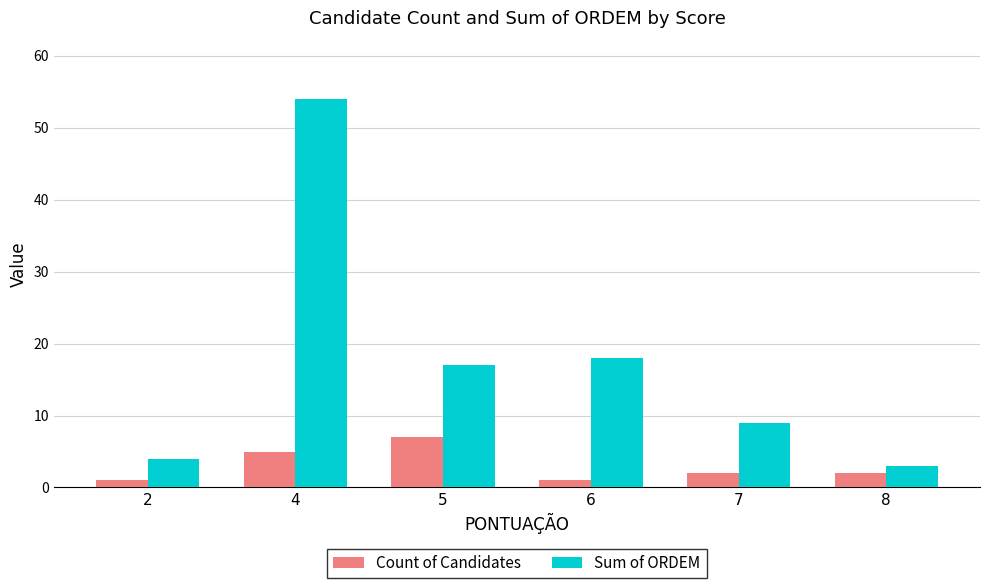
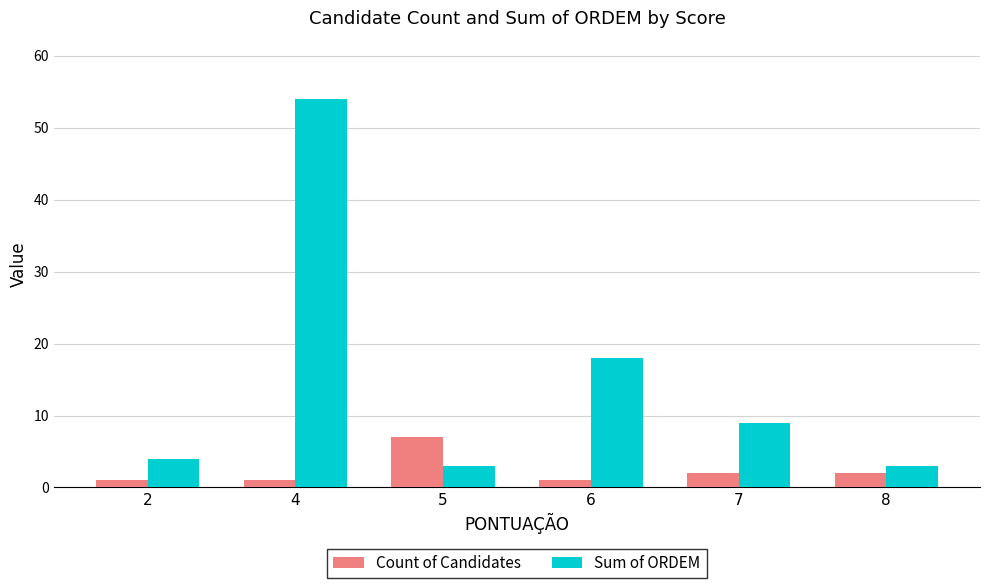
  {
    "Count of Candidates": {
      "2": 1,
-     "4": 5,
+     "4": 1,
      "5": 7,
      "6": 1,
      "7": 2,
      "8": 2
    },
    "Sum of ORDEM": {
      "2": 4,
      "4": 54,
-     "5": 17,
+     "5": 3,
      "6": 18,
      "7": 9,
      "8": 3
    }
  }
